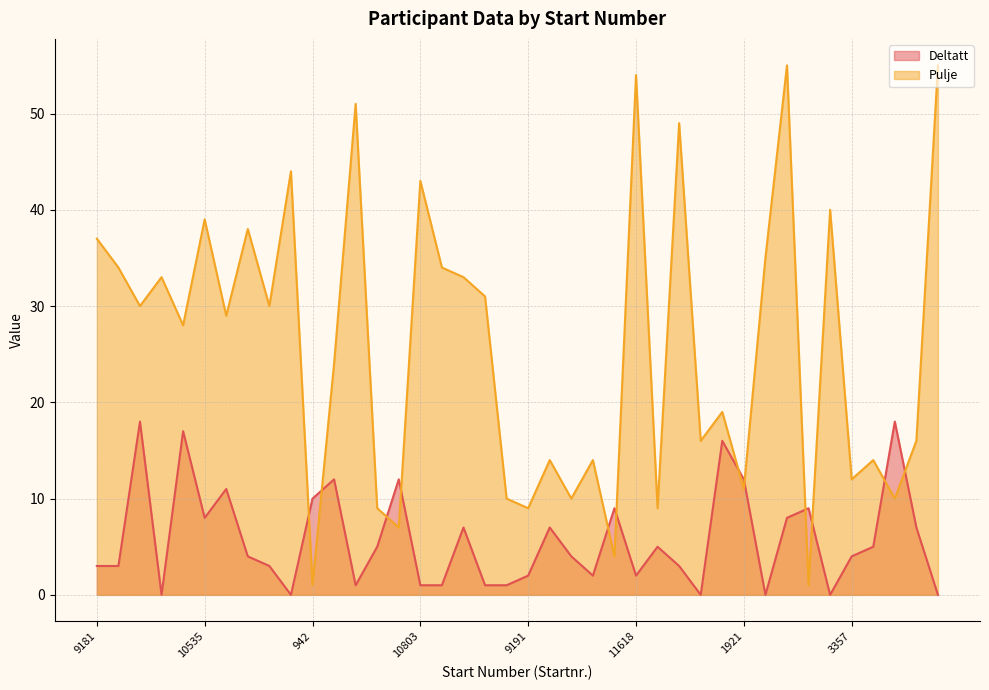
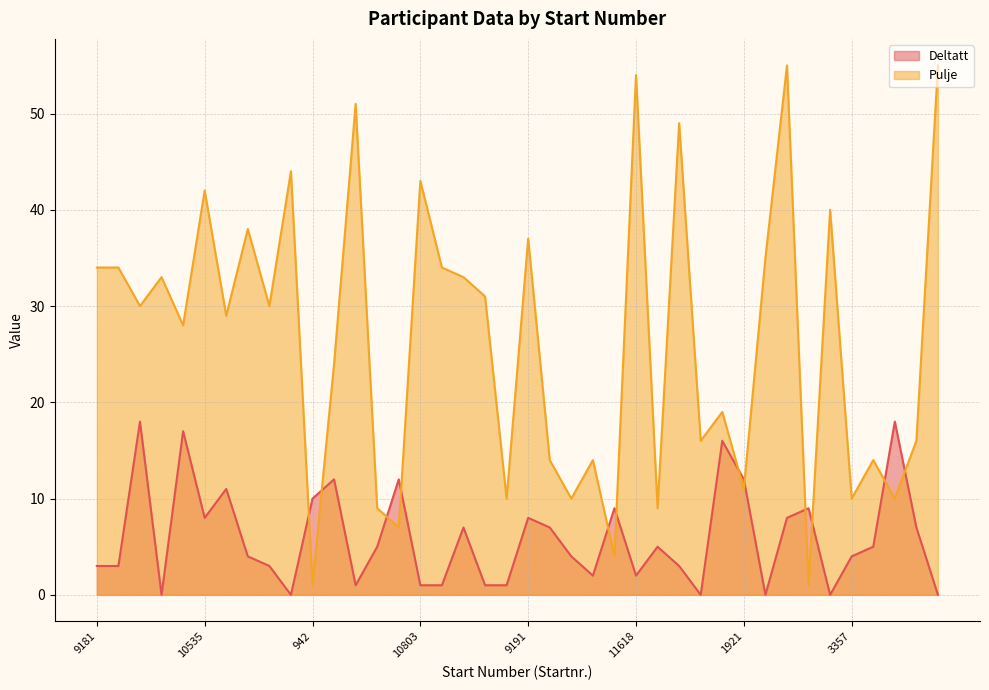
  {
    "Deltatt": {
      "9181": 3,
      "10535": 8,
      "942": 10,
      "10803": 1,
-     "9191": 2,
+     "9191": 8,
      "11618": 2,
      "1921": 12,
      "3357": 4
    },
    "Pulje": {
-     "9181": 37,
-     "10535": 39,
+     "9181": 34,
+     "10535": 42,
      "942": 1,
      "10803": 43,
-     "9191": 9,
+     "9191": 37,
      "11618": 54,
      "1921": 11,
-     "3357": 12
+     "3357": 10
    }
  }
